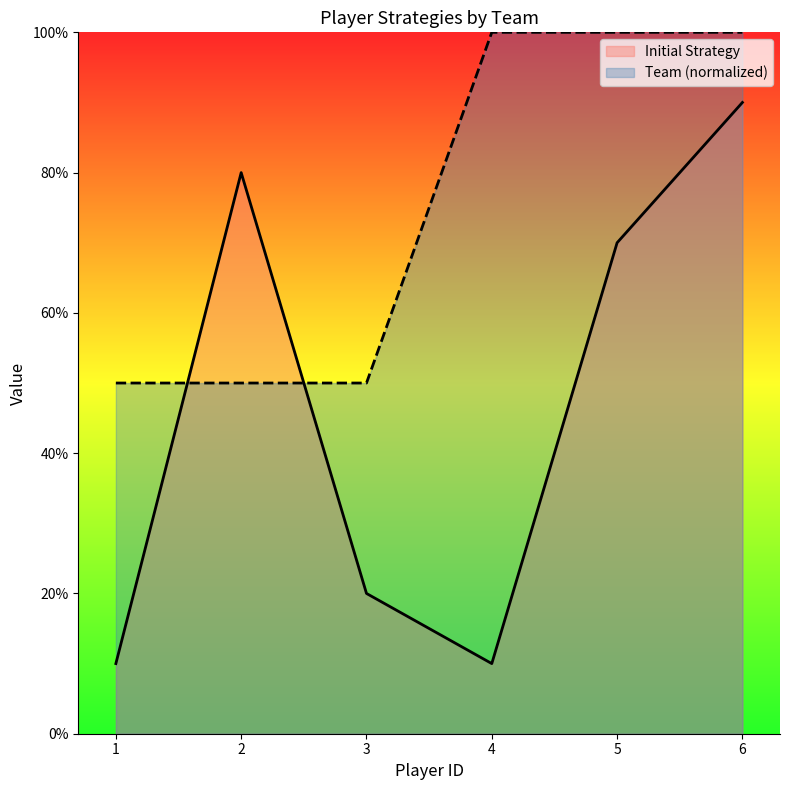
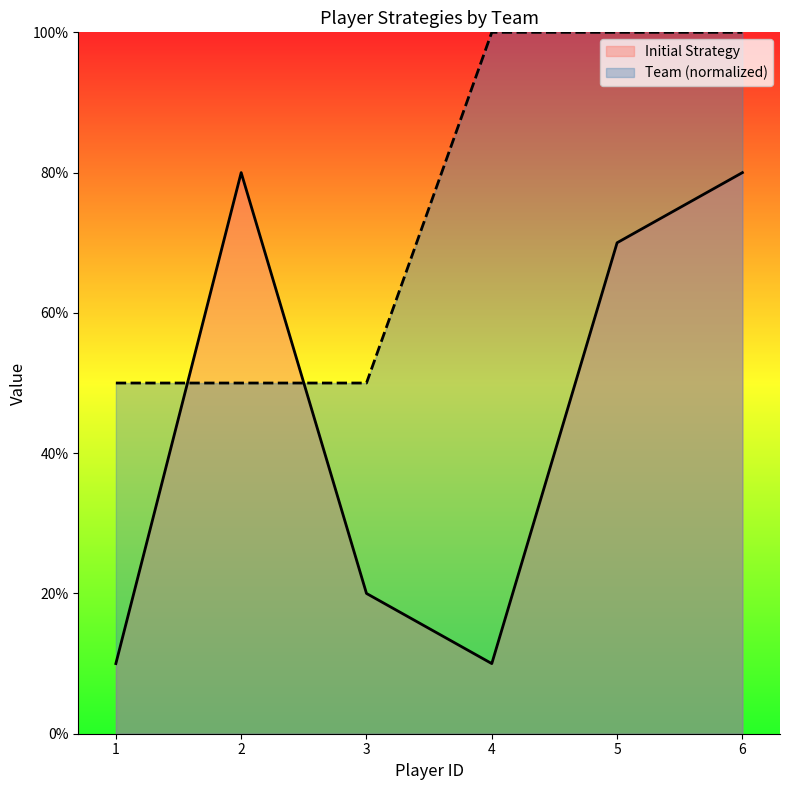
  {
    "Initial Strategy": {
      "1": "10%",
      "2": "80%",
      "3": "20%",
      "4": "10%",
      "5": "70%",
-     "6": "90%"
+     "6": "80%"
    },
    "Team (normalized)": {
      "1": "50%",
      "2": "50%",
      "3": "50%",
      "4": "100%",
      "5": "100%",
      "6": "100%"
    }
  }
